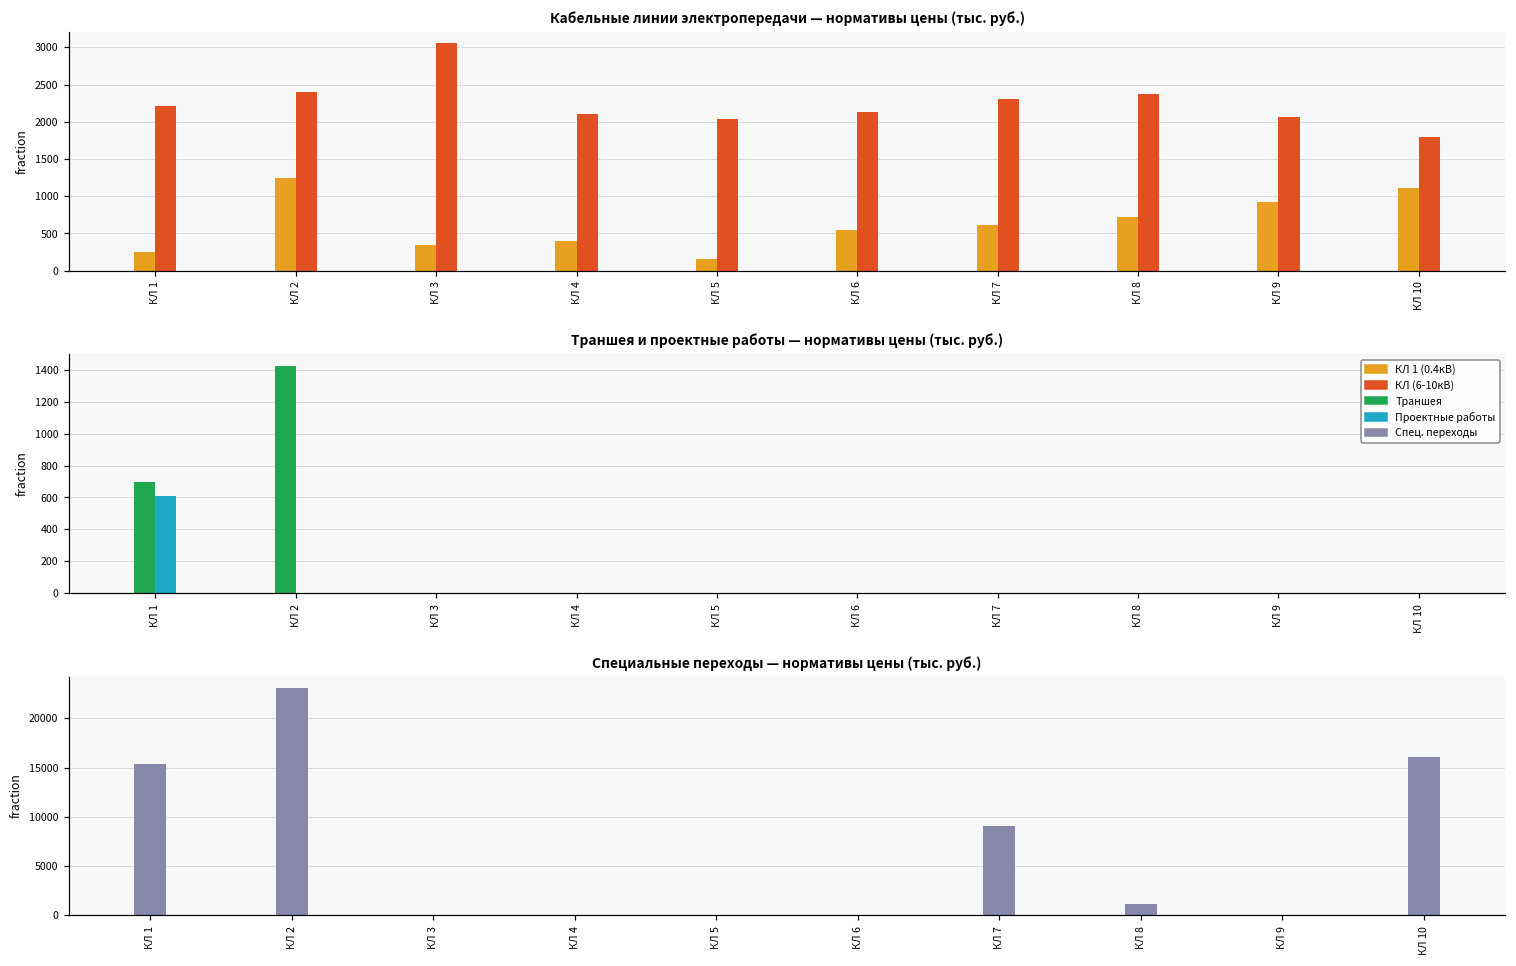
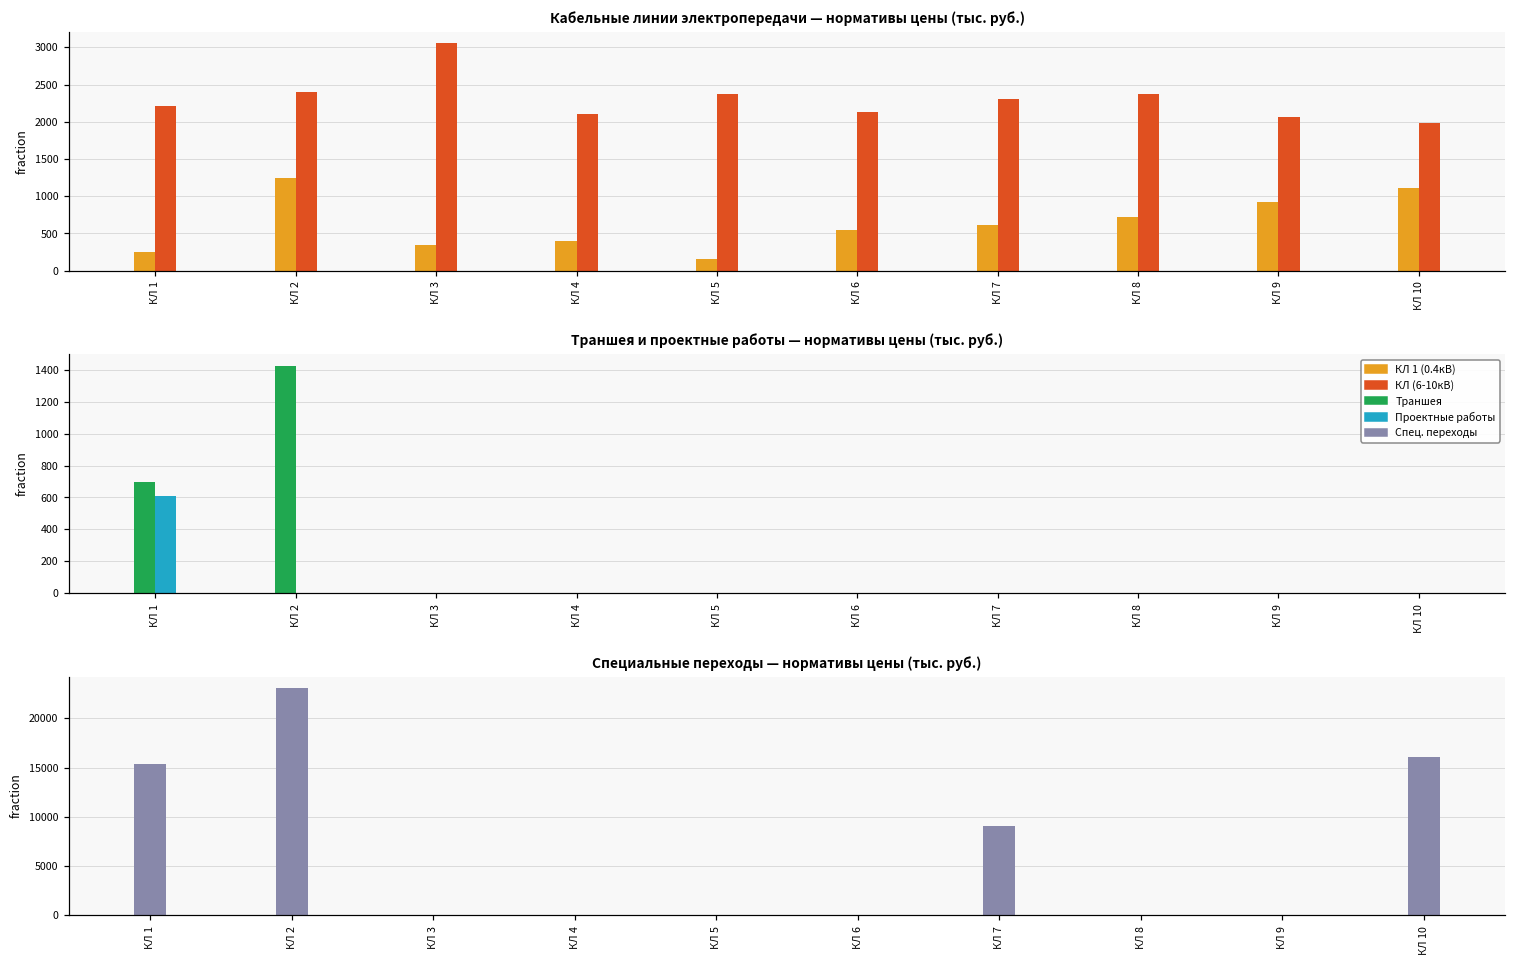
  {
    "Кабельные линии электропередачи — нормативы цены (тыс. руб.)": {
      "КЛ 1 (0.4кВ)": {
        "КЛ 1": 300,
        "КЛ 2": 1200,
        "КЛ 3": 300,
        "КЛ 4": 400,
        "КЛ 5": 200,
        "КЛ 6": 500,
        "КЛ 7": 600,
        "КЛ 8": 700,
        "КЛ 9": 900,
        "КЛ 10": 1100
      },
      "КЛ (6-10кВ)": {
        "КЛ 1": 2200,
        "КЛ 2": 2400,
        "КЛ 3": 3100,
        "КЛ 4": 2100,
-       "КЛ 5": 2000,
+       "КЛ 5": 2400,
        "КЛ 6": 2100,
        "КЛ 7": 2300,
        "КЛ 8": 2400,
        "КЛ 9": 2100,
-       "КЛ 10": 1800
+       "КЛ 10": 2000
      }
    },
    "Траншея и проектные работы — нормативы цены (тыс. руб.)": {
      "Траншея": {
        "КЛ 1": 700,
        "КЛ 2": 1430,
        "КЛ 3": 0,
        "КЛ 4": 0,
        "КЛ 5": 0,
        "КЛ 6": 0,
        "КЛ 7": 0,
        "КЛ 8": 0,
        "КЛ 9": 0,
        "КЛ 10": 0
      },
      "Проектные работы": {
        "КЛ 1": 610,
        "КЛ 2": 0,
        "КЛ 3": 0,
        "КЛ 4": 0,
        "КЛ 5": 0,
        "КЛ 6": 0,
        "КЛ 7": 0,
        "КЛ 8": 0,
        "КЛ 9": 0,
        "КЛ 10": 0
      }
    },
    "Специальные переходы — нормативы цены (тыс. руб.)": {
      "КЛ 1": 15000,
      "КЛ 2": 23000,
      "КЛ 3": 0,
      "КЛ 4": 0,
      "КЛ 5": 0,
      "КЛ 6": 0,
      "КЛ 7": 9000,
-     "КЛ 8": 1000,
+     "КЛ 8": 0,
      "КЛ 9": 0,
      "КЛ 10": 16000
    }
  }
